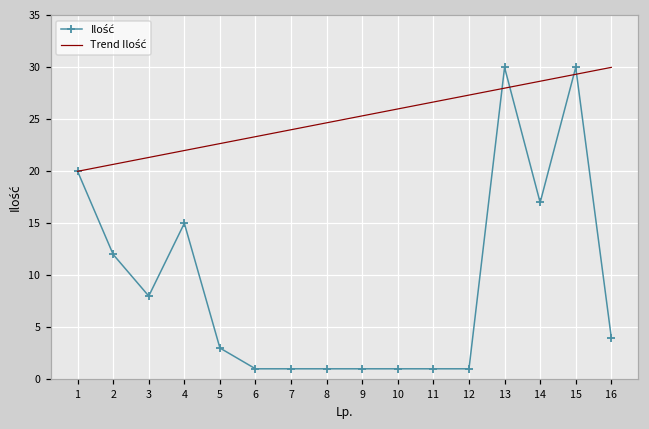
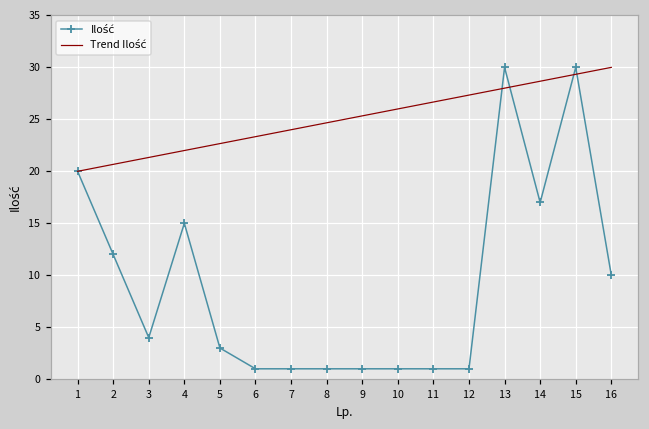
  {
    "Ilość": {
      "2": 12,
-     "3": 8,
+     "3": 4,
      "4": 15,
      "5": 3,
      "6": 1,
      "7": 1,
      "8": 1,
      "9": 1,
      "10": 1,
      "11": 1,
      "12": 1,
      "13": 30,
      "14": 17,
      "15": 30,
-     "16": 4
+     "16": 10
    },
    "Trend Ilość": {
      "2": 21,
      "3": 21,
      "4": 22,
      "5": 23,
      "6": 23,
      "7": 24,
      "8": 25,
      "9": 25,
      "10": 26,
      "11": 27,
      "12": 27,
      "13": 28,
      "14": 29,
      "15": 29,
      "16": 30
    }
  }
